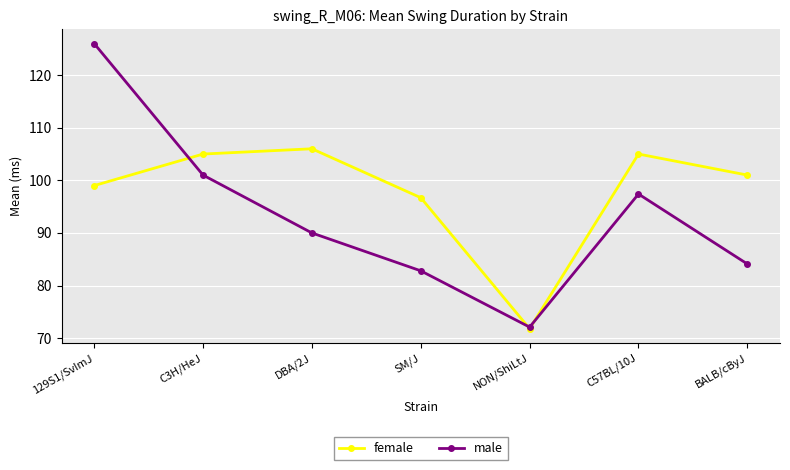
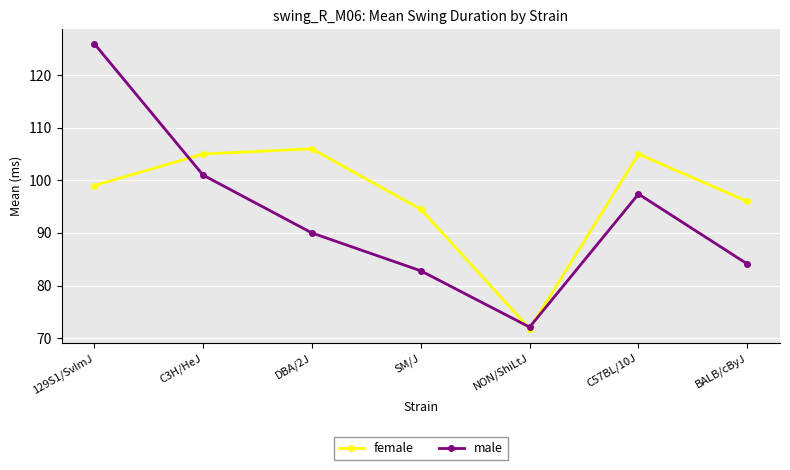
  {
    "female": {
      "129S1/SvImJ": 99,
      "C3H/HeJ": 105,
      "DBA/2J": 106,
-     "SM/J": 97,
+     "SM/J": 95,
      "C57BL/10J": 105,
-     "BALB/cByJ": 101
+     "BALB/cByJ": 96
    },
    "male": {
      "129S1/SvImJ": 126,
      "C3H/HeJ": 101,
      "DBA/2J": 90,
      "SM/J": 83,
      "C57BL/10J": 97,
      "BALB/cByJ": 84
    }
  }
